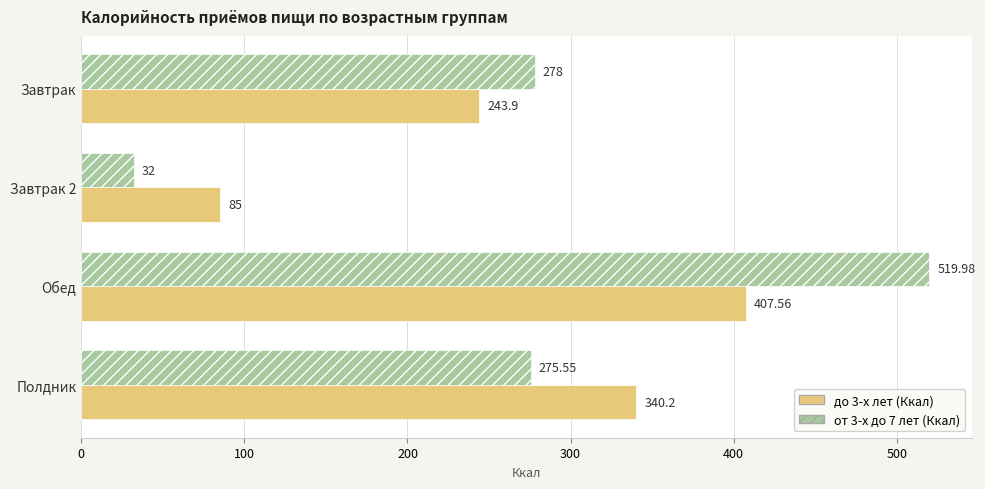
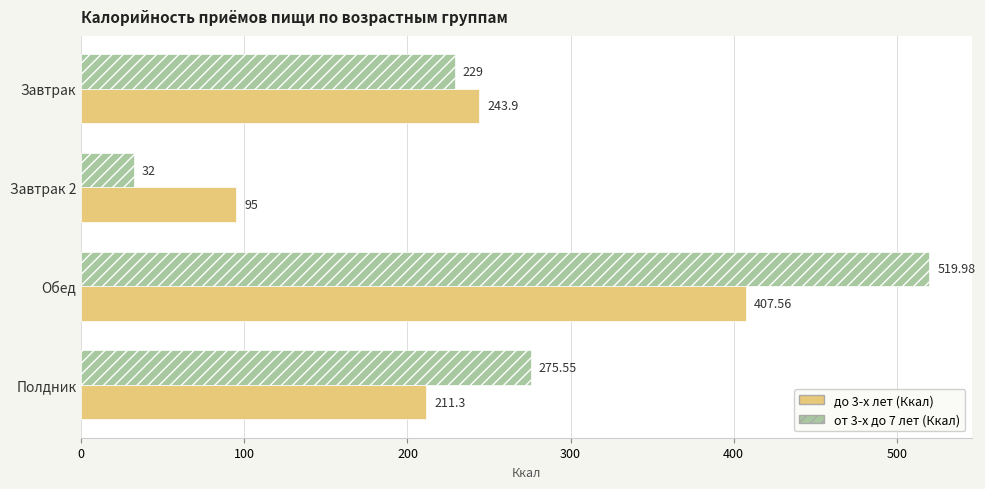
  {
    "до 3-х лет (Ккал)": {
      "Завтрак": 243.9,
-     "Завтрак 2": 85,
+     "Завтрак 2": 95,
      "Обед": 407.56,
-     "Полдник": 340.2
+     "Полдник": 211.3
    },
    "от 3-х до 7 лет (Ккал)": {
-     "Завтрак": 278,
+     "Завтрак": 229,
      "Завтрак 2": 32,
      "Обед": 519.98,
      "Полдник": 275.55
    }
  }
